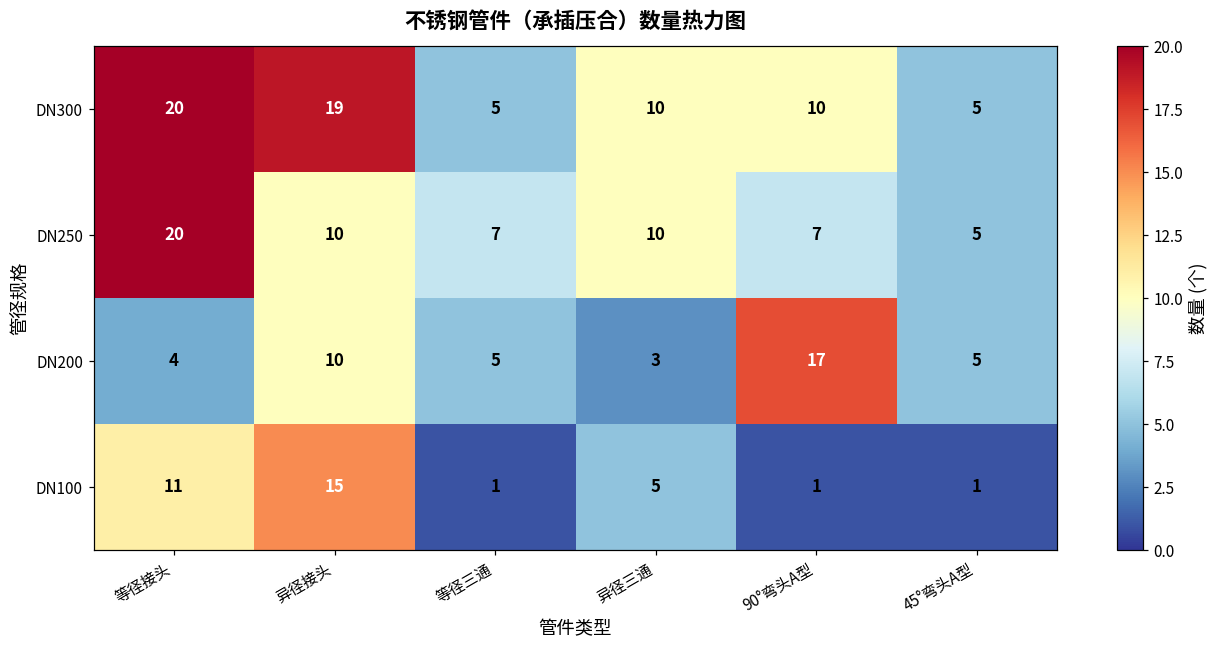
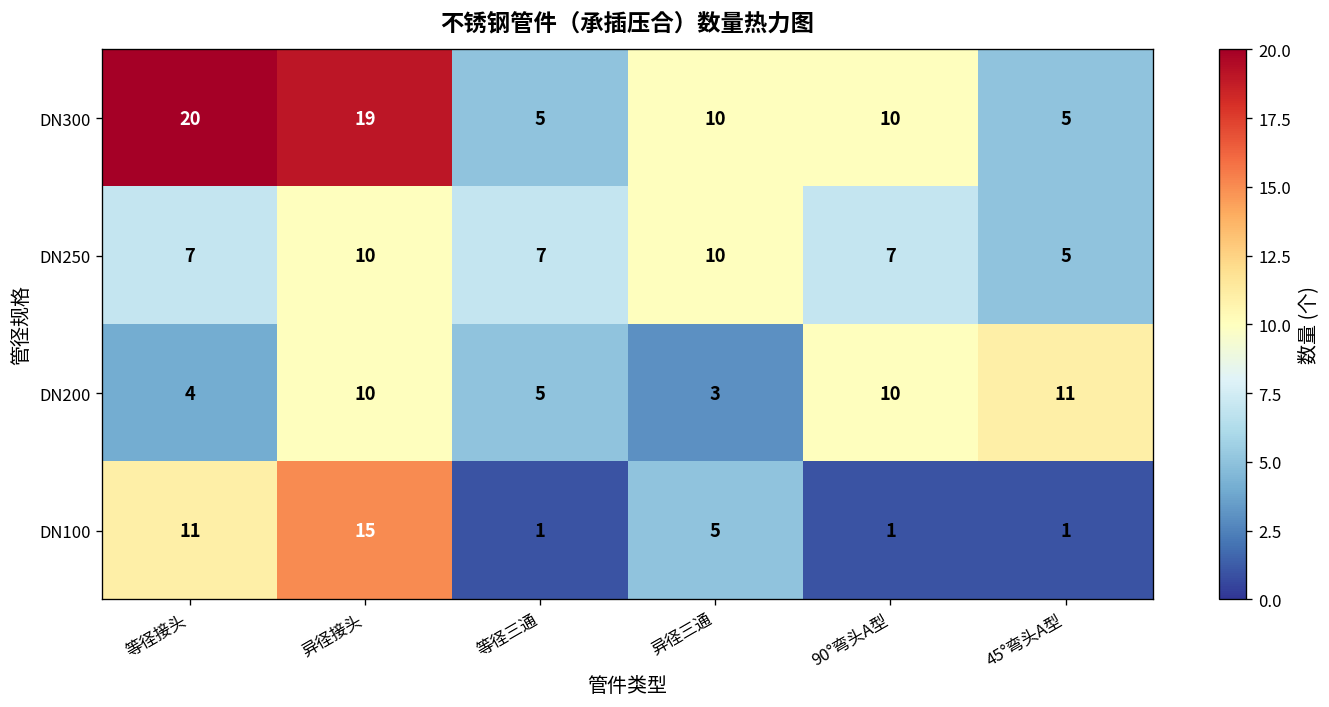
  {
    "DN300": {
      "等径接头": 20,
      "异径接头": 19,
      "等径三通": 5,
      "异径三通": 10,
      "90°弯头A型": 10,
      "45°弯头A型": 5
    },
    "DN250": {
-     "等径接头": 20,
+     "等径接头": 7,
      "异径接头": 10,
      "等径三通": 7,
      "异径三通": 10,
      "90°弯头A型": 7,
      "45°弯头A型": 5
    },
    "DN200": {
      "等径接头": 4,
      "异径接头": 10,
      "等径三通": 5,
      "异径三通": 3,
-     "90°弯头A型": 17,
-     "45°弯头A型": 5
+     "90°弯头A型": 10,
+     "45°弯头A型": 11
    },
    "DN100": {
      "等径接头": 11,
      "异径接头": 15,
      "等径三通": 1,
      "异径三通": 5,
      "90°弯头A型": 1,
      "45°弯头A型": 1
    }
  }
